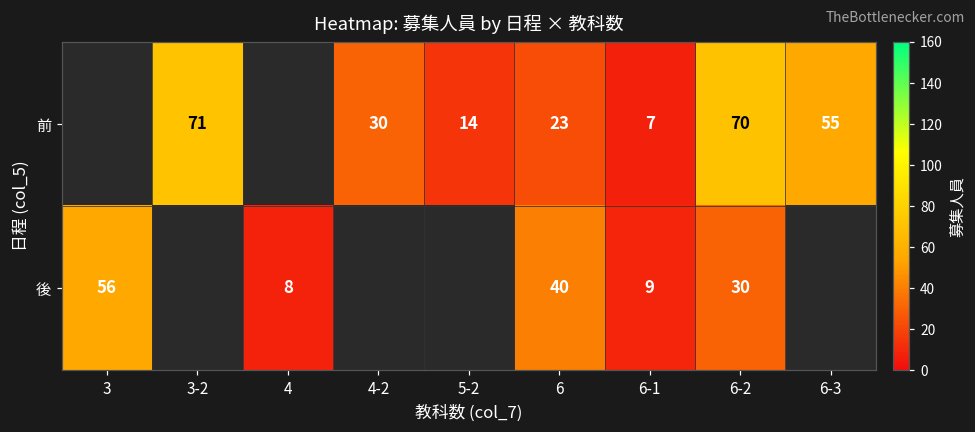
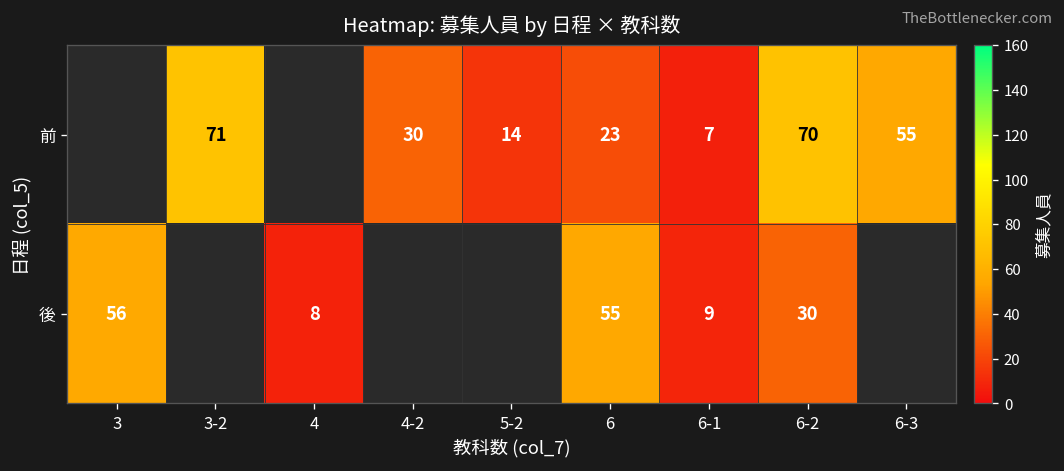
  {
    "前": {
      "3-2": 71,
      "4-2": 30,
      "5-2": 14,
      "6": 23,
      "6-1": 7,
      "6-2": 70,
      "6-3": 55
    },
    "後": {
      "3": 56,
      "4": 8,
-     "6": 40,
+     "6": 55,
      "6-1": 9,
      "6-2": 30
    }
  }
